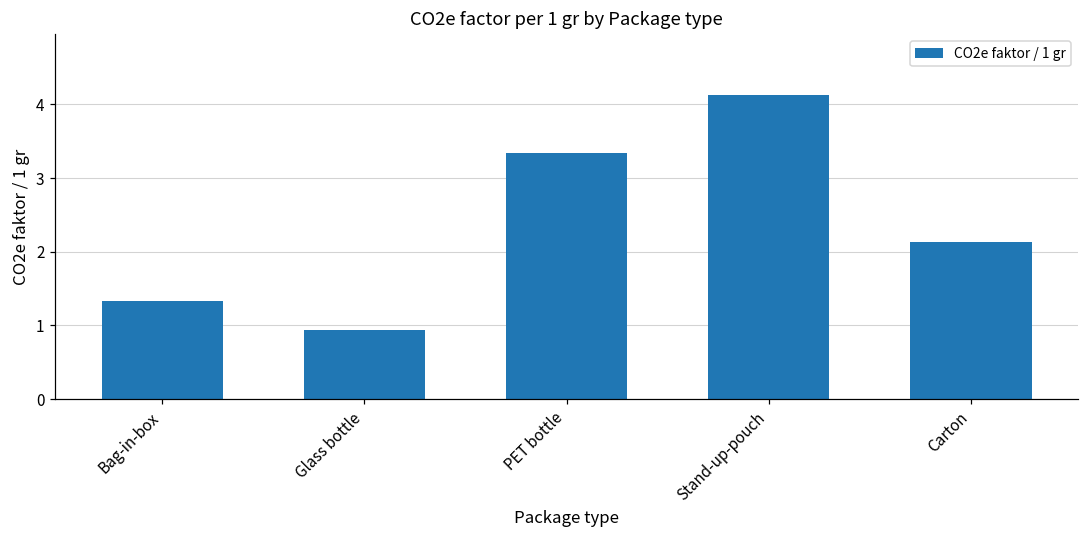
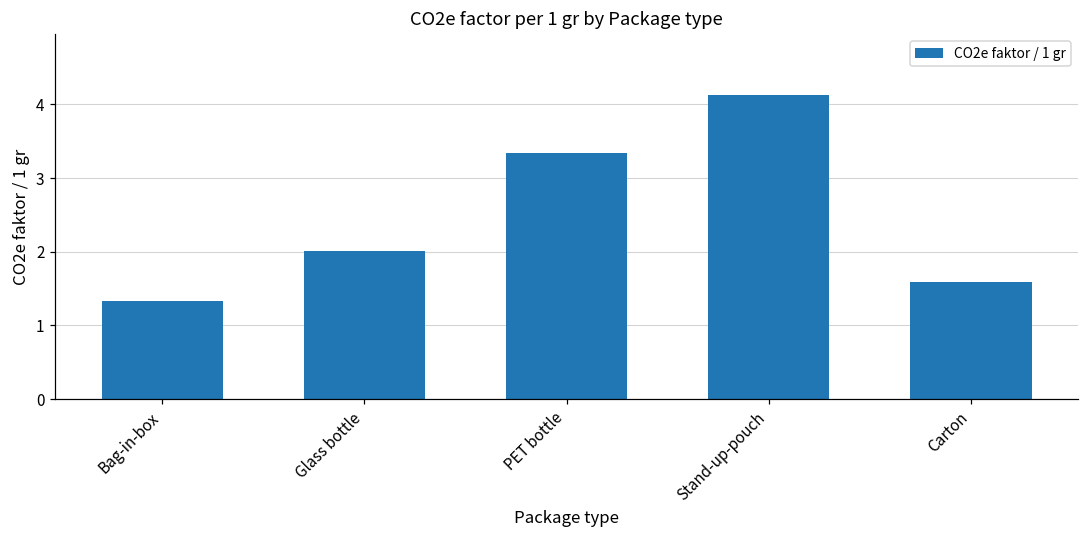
  {
    "Bag-in-box": 1.3,
-   "Glass bottle": 0.9,
+   "Glass bottle": 2.0,
    "PET bottle": 3.3,
    "Stand-up-pouch": 4.1,
-   "Carton": 2.1
+   "Carton": 1.6
  }
